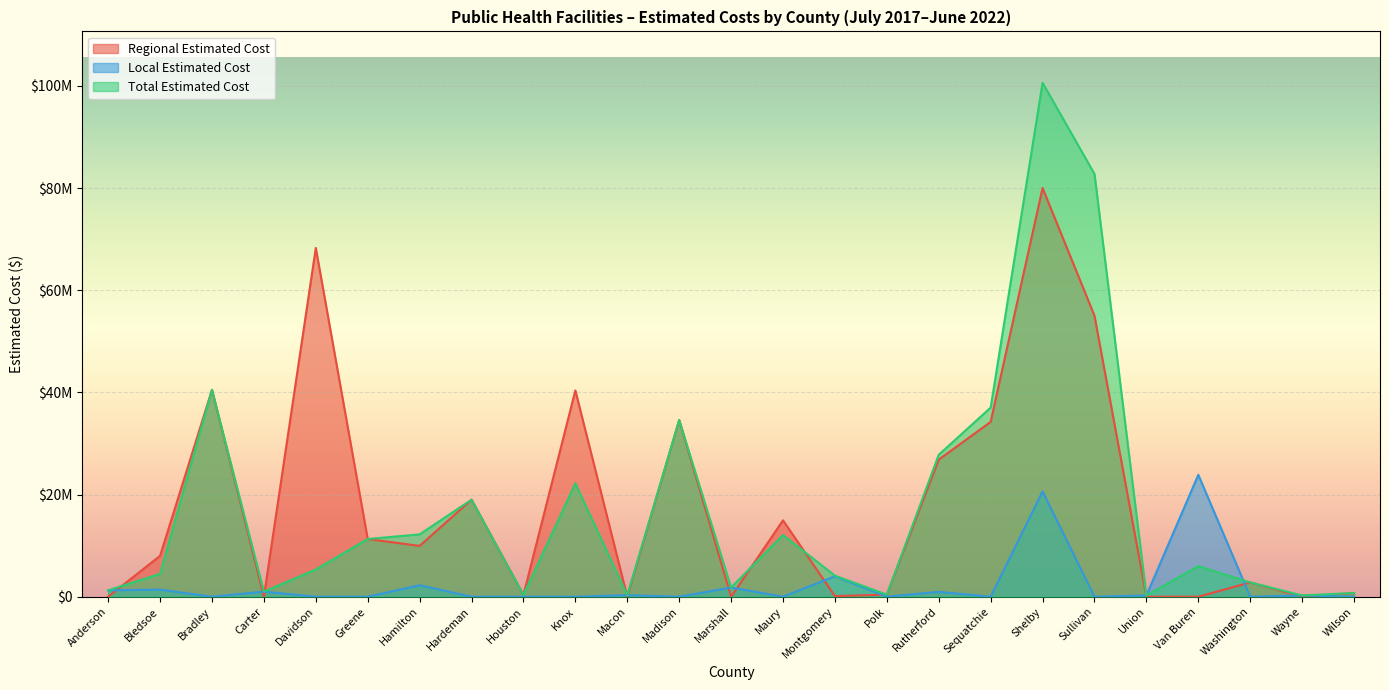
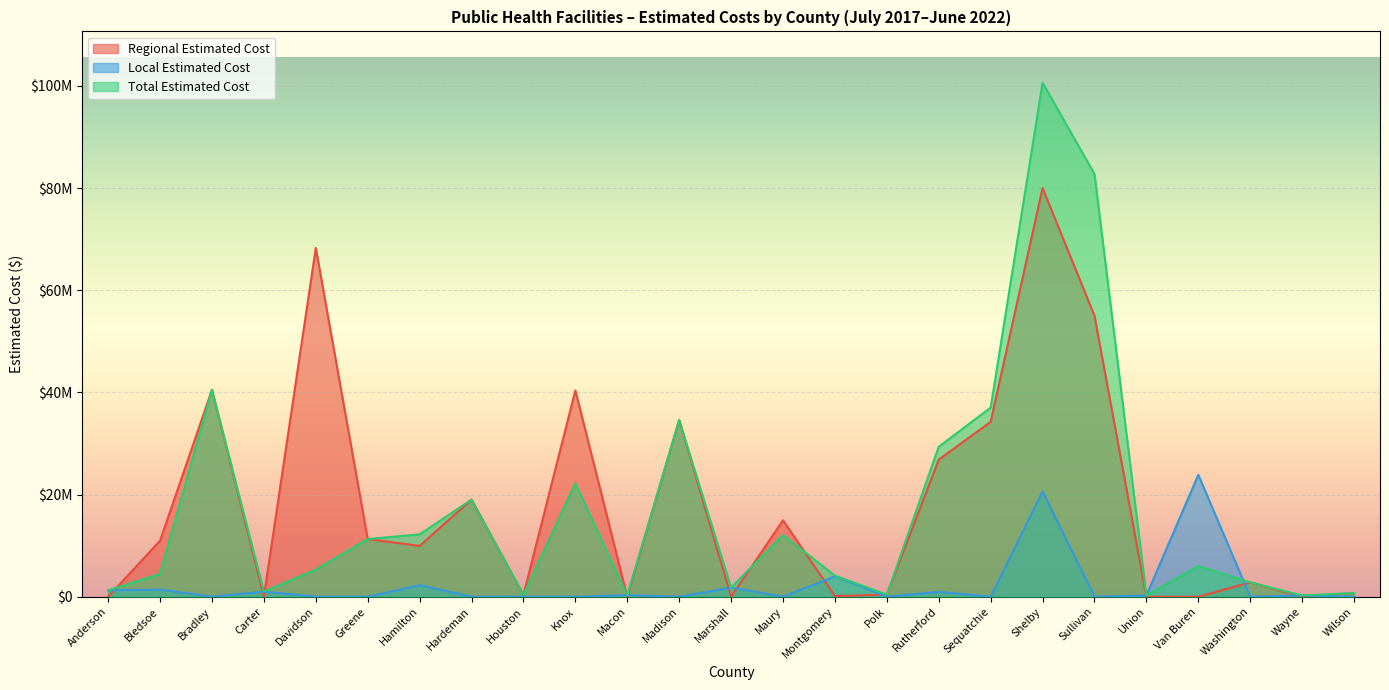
  {
    "Regional Estimated Cost": {
      "Anderson": "$0",
-     "Bledsoe": "$8000000",
+     "Bledsoe": "$11000000",
      "Carter": "$0",
      "Davidson": "$68000000",
      "Hamilton": "$10000000",
      "Knox": "$40000000",
      "Marshall": "$0",
      "Maury": "$15000000",
      "Montgomery": "$0",
      "Rutherford": "$27000000",
      "Sequatchie": "$34000000",
      "Shelby": "$80000000",
      "Sullivan": "$55000000",
      "Van Buren": "$0"
    },
    "Local Estimated Cost": {
      "Bledsoe": "$1000000",
      "Bradley": "$0",
      "Davidson": "$0",
      "Greene": "$0",
      "Hamilton": "$2000000",
      "Hardeman": "$0",
      "Knox": "$0",
      "Madison": "$0",
      "Maury": "$0",
      "Rutherford": "$1000000",
      "Sequatchie": "$0",
      "Shelby": "$21000000",
      "Sullivan": "$0",
      "Van Buren": "$24000000",
      "Washington": "$0",
      "Wilson": "$0"
    },
    "Total Estimated Cost": {
      "Bledsoe": "$4000000",
      "Davidson": "$5000000",
      "Hamilton": "$12000000",
      "Knox": "$22000000",
      "Maury": "$12000000",
-     "Rutherford": "$28000000",
+     "Rutherford": "$29000000",
      "Sequatchie": "$37000000",
      "Shelby": "$101000000",
      "Sullivan": "$83000000",
      "Van Buren": "$6000000"
    }
  }
